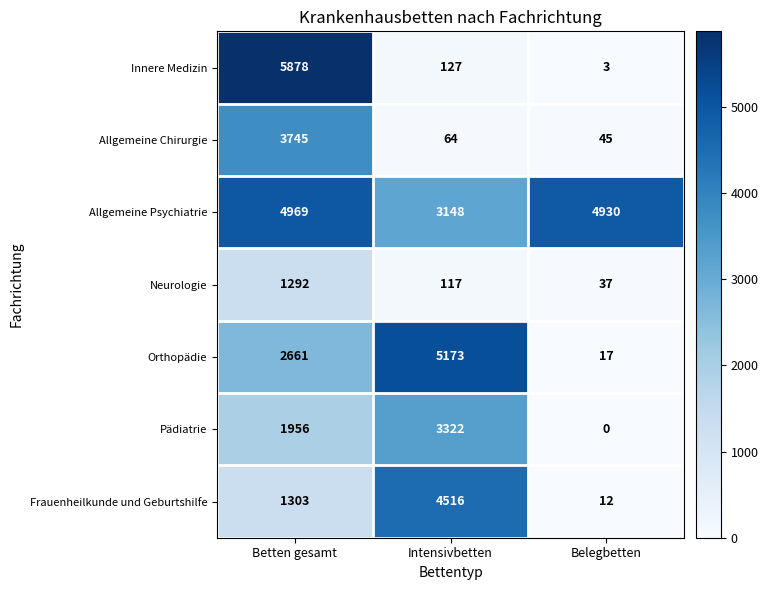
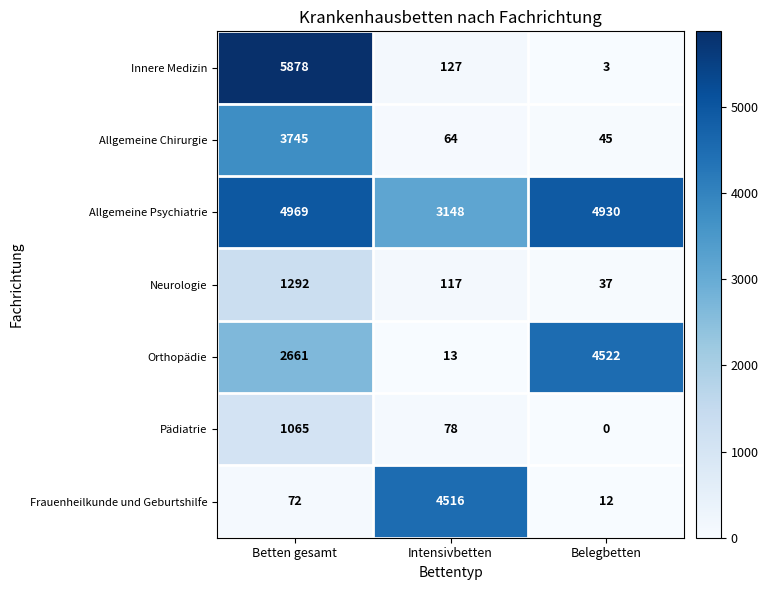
  {
    "Innere Medizin": {
      "Betten gesamt": 5878,
      "Intensivbetten": 127,
      "Belegbetten": 3
    },
    "Allgemeine Chirurgie": {
      "Betten gesamt": 3745,
      "Intensivbetten": 64,
      "Belegbetten": 45
    },
    "Allgemeine Psychiatrie": {
      "Betten gesamt": 4969,
      "Intensivbetten": 3148,
      "Belegbetten": 4930
    },
    "Neurologie": {
      "Betten gesamt": 1292,
      "Intensivbetten": 117,
      "Belegbetten": 37
    },
    "Orthopädie": {
      "Betten gesamt": 2661,
-     "Intensivbetten": 5173,
-     "Belegbetten": 17
+     "Intensivbetten": 13,
+     "Belegbetten": 4522
    },
    "Pädiatrie": {
-     "Betten gesamt": 1956,
-     "Intensivbetten": 3322,
+     "Betten gesamt": 1065,
+     "Intensivbetten": 78,
      "Belegbetten": 0
    },
    "Frauenheilkunde und Geburtshilfe": {
-     "Betten gesamt": 1303,
+     "Betten gesamt": 72,
      "Intensivbetten": 4516,
      "Belegbetten": 12
    }
  }
